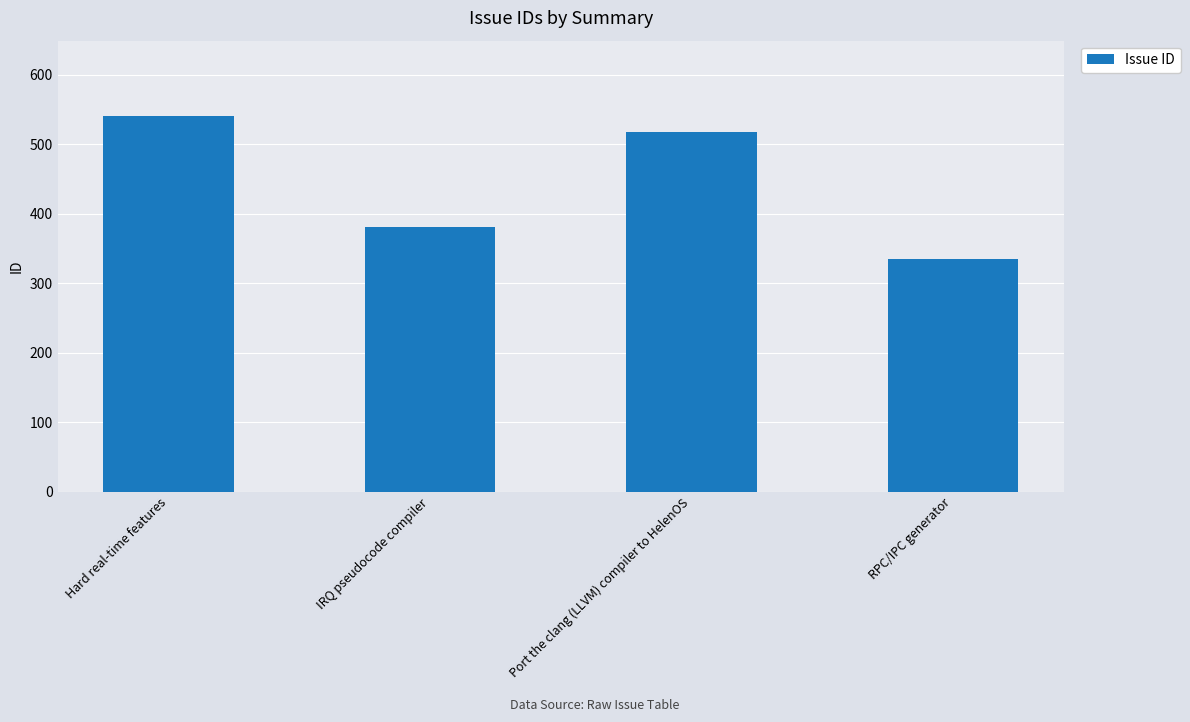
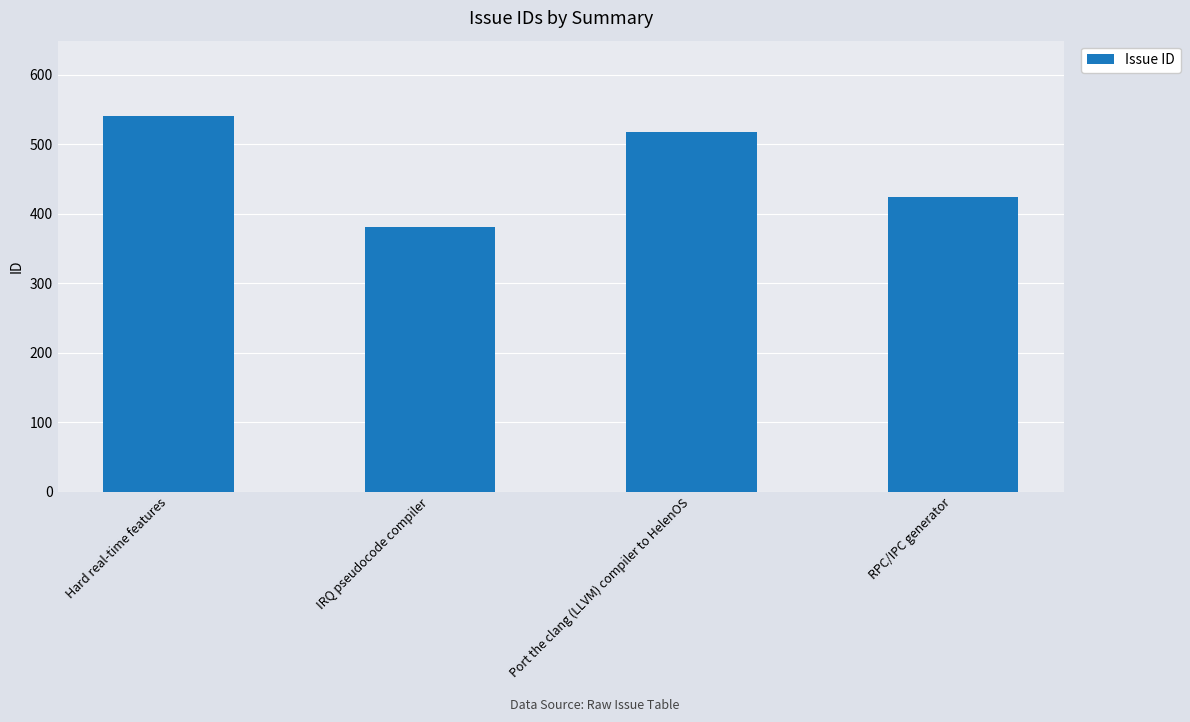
  {
    "Hard real-time features": 540,
    "IRQ pseudocode compiler": 380,
    "Port the clang (LLVM) compiler to HelenOS": 520,
-   "RPC/IPC generator": 340
+   "RPC/IPC generator": 420
  }
